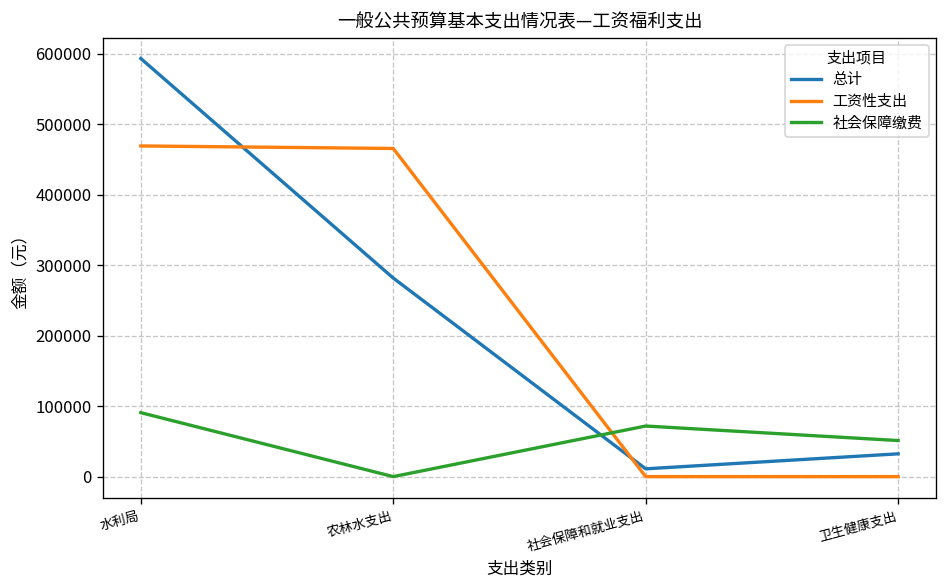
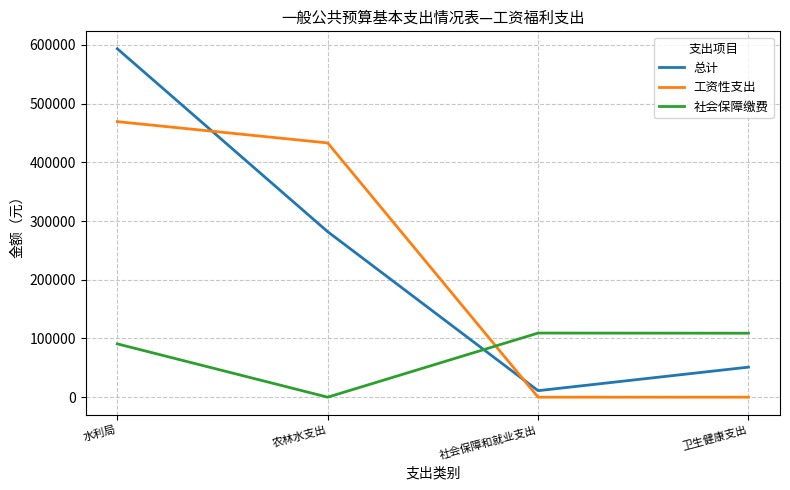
  {
    "总计": {
      "水利局": 590000,
      "农林水支出": 280000,
      "社会保障和就业支出": 10000,
-     "卫生健康支出": 30000
+     "卫生健康支出": 50000
    },
    "工资性支出": {
      "水利局": 470000,
-     "农林水支出": 470000,
+     "农林水支出": 430000,
      "社会保障和就业支出": 0,
      "卫生健康支出": 0
    },
    "社会保障缴费": {
      "水利局": 90000,
      "农林水支出": 0,
-     "社会保障和就业支出": 70000,
-     "卫生健康支出": 50000
+     "社会保障和就业支出": 110000,
+     "卫生健康支出": 110000
    }
  }
